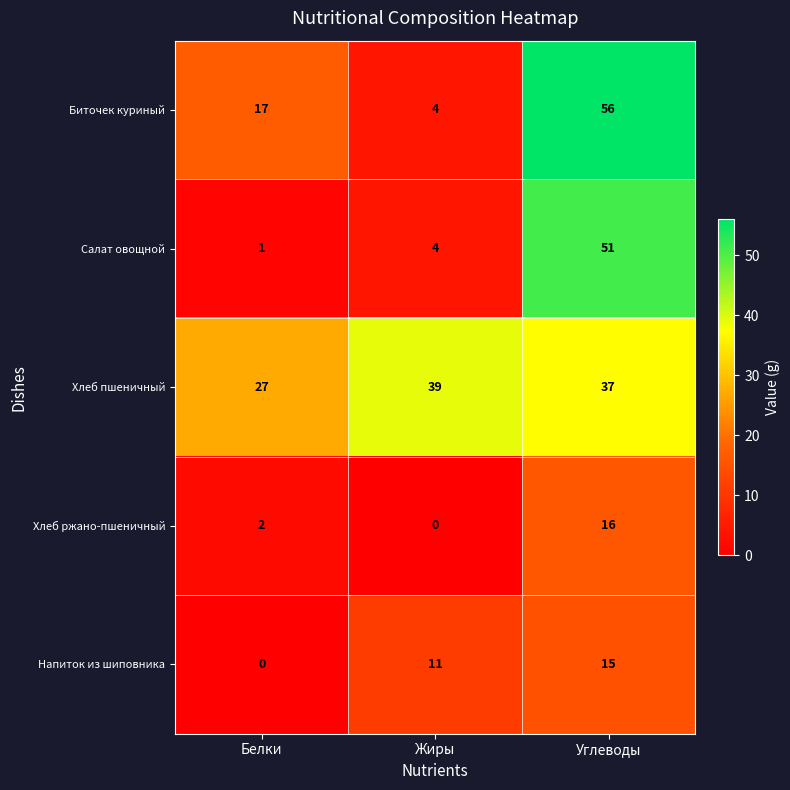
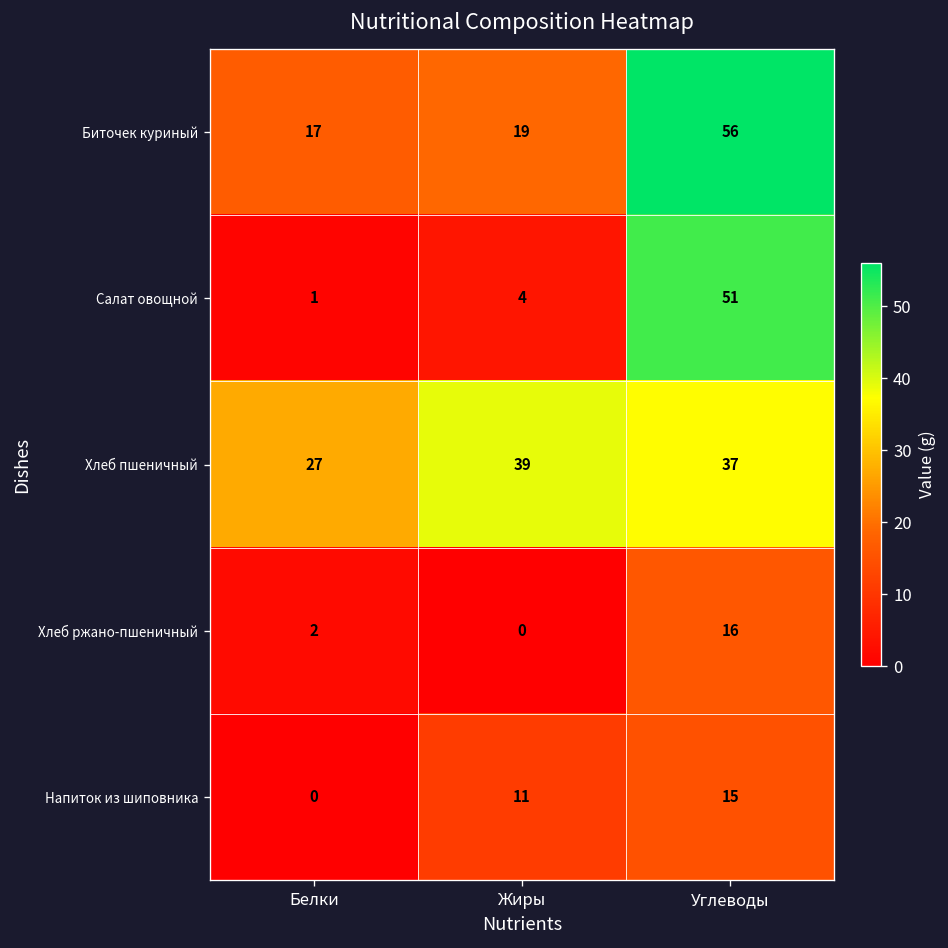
  {
    "Биточек куриный": {
      "Белки": 17,
-     "Жиры": 4,
+     "Жиры": 19,
      "Углеводы": 56
    },
    "Салат овощной": {
      "Белки": 1,
      "Жиры": 4,
      "Углеводы": 51
    },
    "Хлеб пшеничный": {
      "Белки": 27,
      "Жиры": 39,
      "Углеводы": 37
    },
    "Хлеб ржано-пшеничный": {
      "Белки": 2,
      "Жиры": 0,
      "Углеводы": 16
    },
    "Напиток из шиповника": {
      "Белки": 0,
      "Жиры": 11,
      "Углеводы": 15
    }
  }
